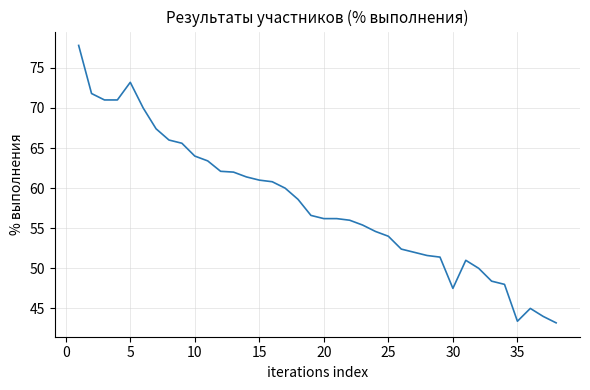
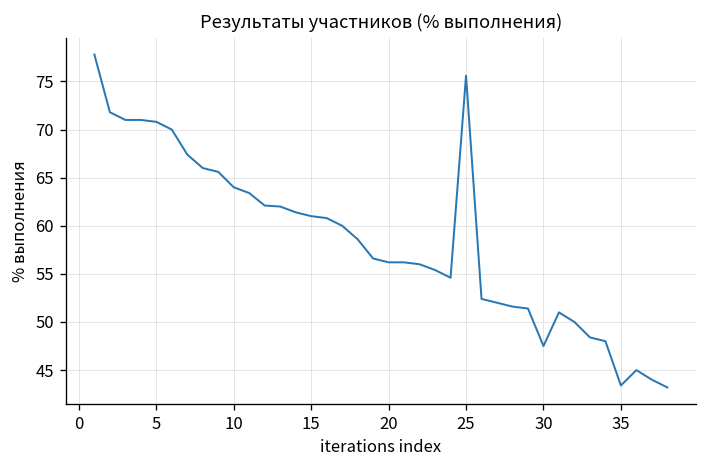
  {
-   "5": 73,
+   "5": 71,
    "10": 64,
    "15": 61,
    "20": 56,
-   "25": 54,
+   "25": 76,
    "30": 48,
    "35": 43
  }
